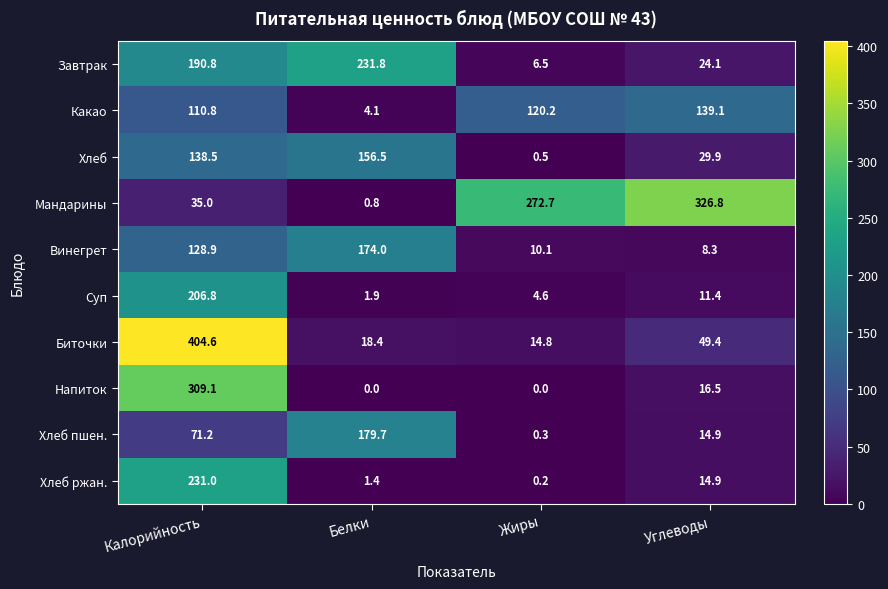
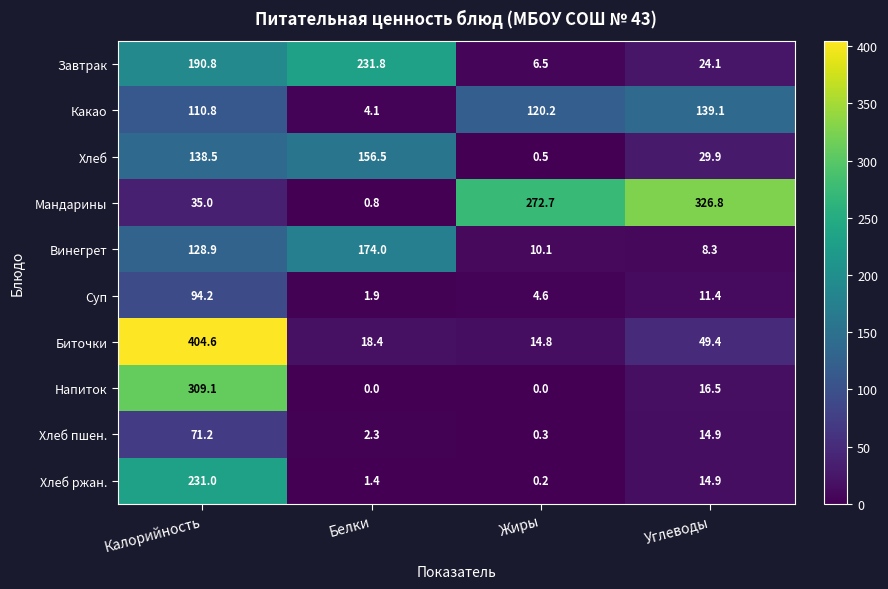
  {
    "Завтрак": {
      "Калорийность": 190.8,
      "Белки": 231.8,
      "Жиры": 6.5,
      "Углеводы": 24.1
    },
    "Какао": {
      "Калорийность": 110.8,
      "Белки": 4.1,
      "Жиры": 120.2,
      "Углеводы": 139.1
    },
    "Хлеб": {
      "Калорийность": 138.5,
      "Белки": 156.5,
      "Жиры": 0.5,
      "Углеводы": 29.9
    },
    "Мандарины": {
      "Калорийность": 35.0,
      "Белки": 0.8,
      "Жиры": 272.7,
      "Углеводы": 326.8
    },
    "Винегрет": {
      "Калорийность": 128.9,
      "Белки": 174.0,
      "Жиры": 10.1,
      "Углеводы": 8.3
    },
    "Суп": {
-     "Калорийность": 206.8,
+     "Калорийность": 94.2,
      "Белки": 1.9,
      "Жиры": 4.6,
      "Углеводы": 11.4
    },
    "Биточки": {
      "Калорийность": 404.6,
      "Белки": 18.4,
      "Жиры": 14.8,
      "Углеводы": 49.4
    },
    "Напиток": {
      "Калорийность": 309.1,
      "Белки": 0.0,
      "Жиры": 0.0,
      "Углеводы": 16.5
    },
    "Хлеб пшен.": {
      "Калорийность": 71.2,
-     "Белки": 179.7,
+     "Белки": 2.3,
      "Жиры": 0.3,
      "Углеводы": 14.9
    },
    "Хлеб ржан.": {
      "Калорийность": 231.0,
      "Белки": 1.4,
      "Жиры": 0.2,
      "Углеводы": 14.9
    }
  }
